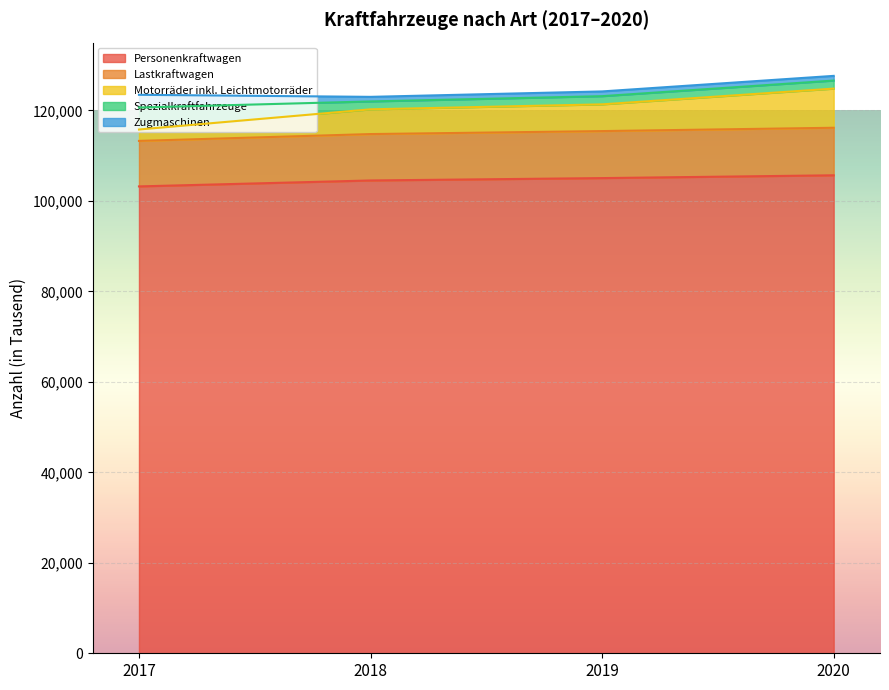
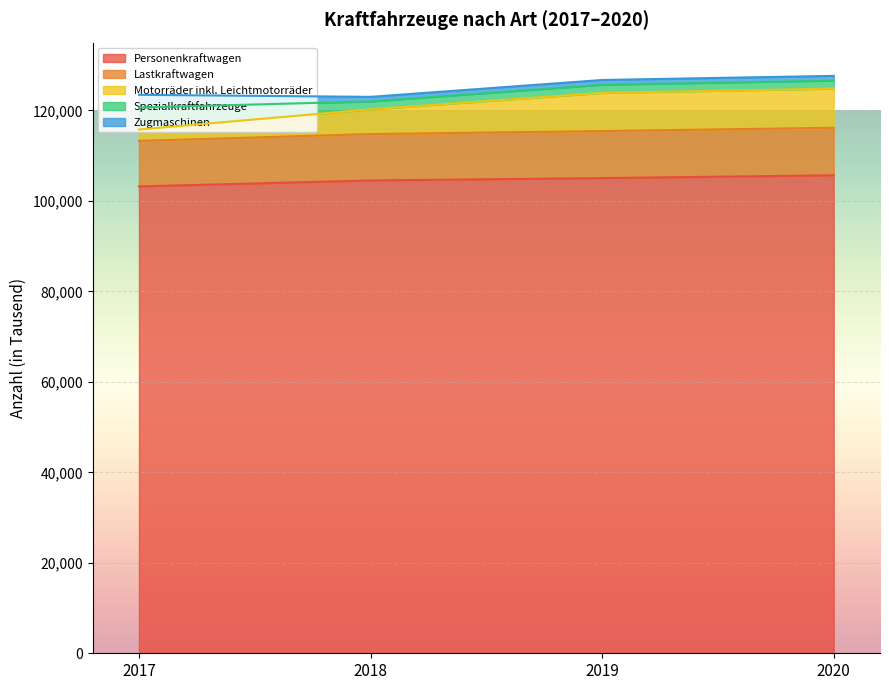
  {
    "Motorräder inkl. Leichtmotorräder": {
      "2018": "5,000",
-     "2019": "6,000",
+     "2019": "8,000",
      "2020": "9,000"
    },
    "Spezialkraftfahrzeuge": {
      "2018": "2,000",
      "2019": "2,000",
      "2020": "2,000"
    },
    "Zugmaschinen": {
      "2018": "1,000",
      "2019": "1,000",
      "2020": "1,000"
    }
  }
